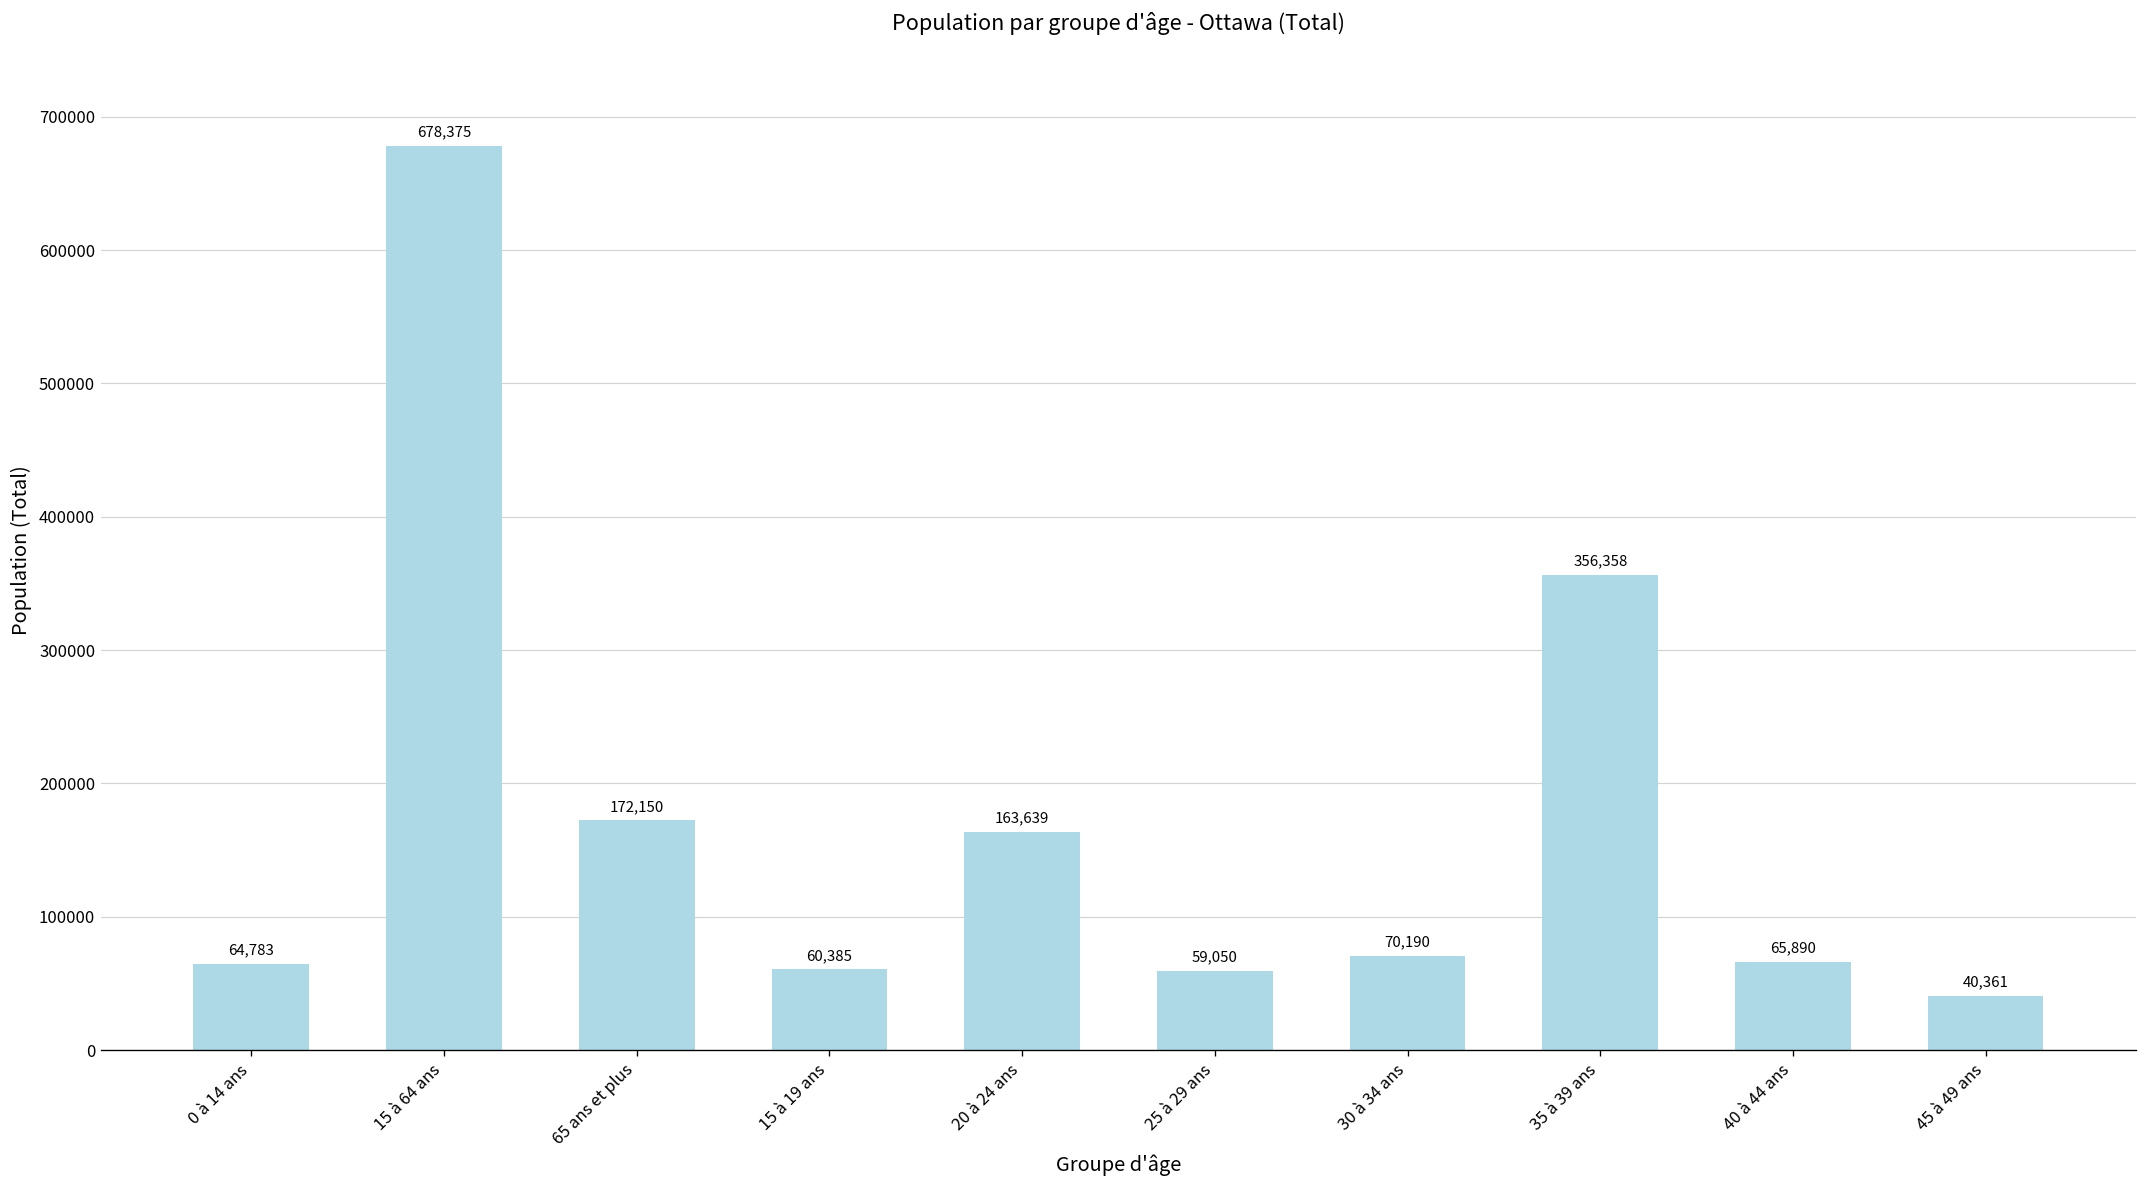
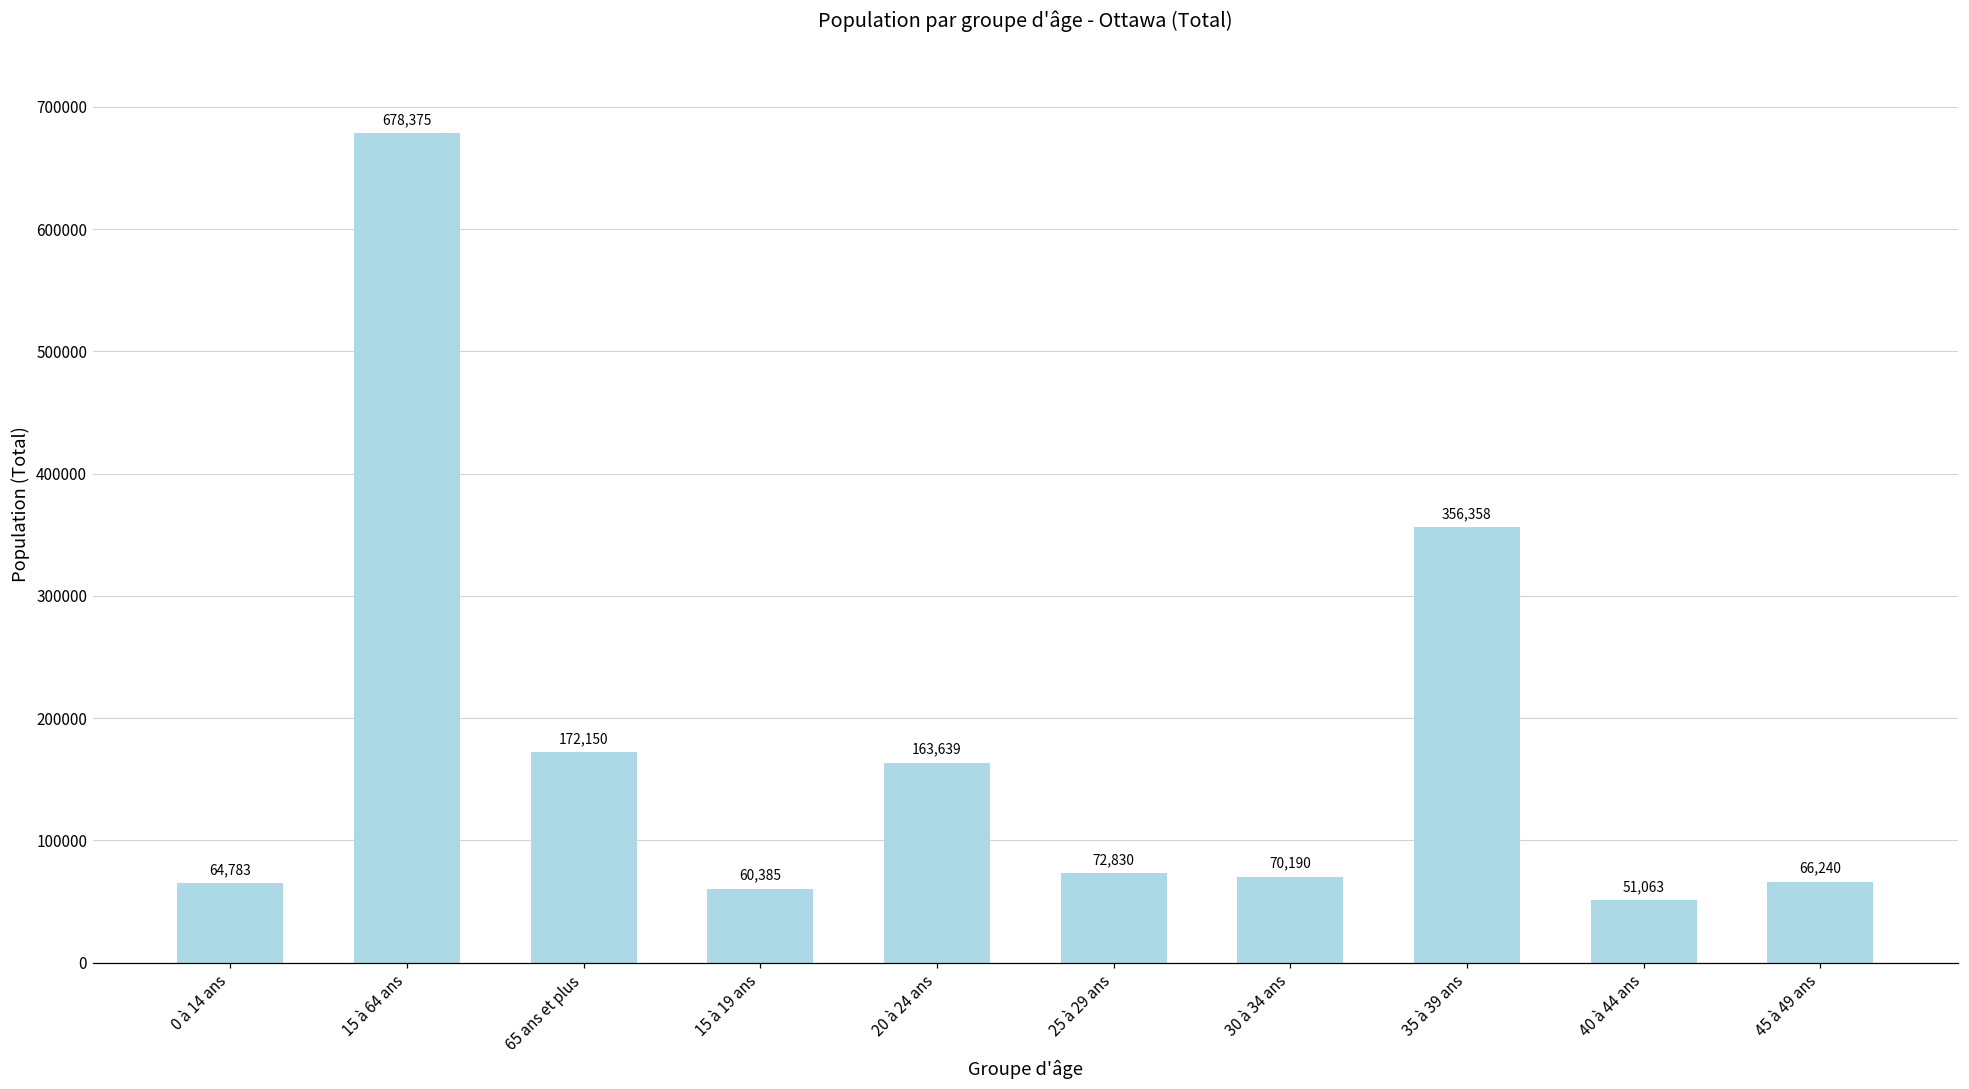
  {
    "0 à 14 ans": "64,783",
    "15 à 64 ans": "678,375",
    "65 ans et plus": "172,150",
    "15 à 19 ans": "60,385",
    "20 à 24 ans": "163,639",
-   "25 à 29 ans": "59,050",
+   "25 à 29 ans": "72,830",
    "30 à 34 ans": "70,190",
    "35 à 39 ans": "356,358",
-   "40 à 44 ans": "65,890",
-   "45 à 49 ans": "40,361"
+   "40 à 44 ans": "51,063",
+   "45 à 49 ans": "66,240"
  }
